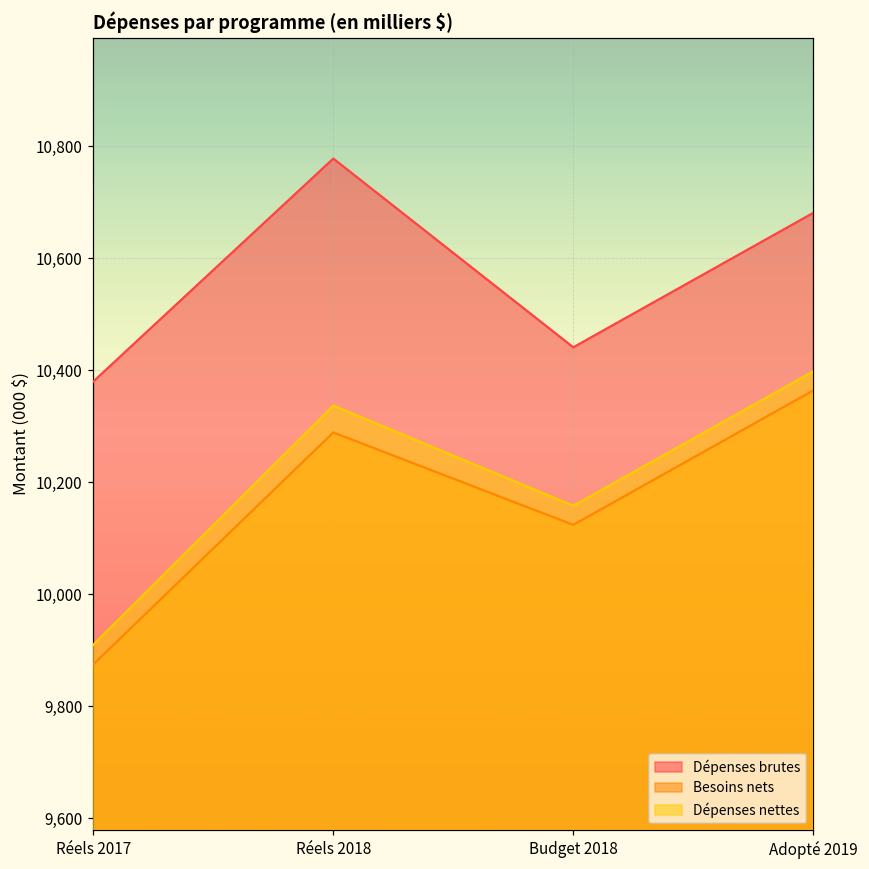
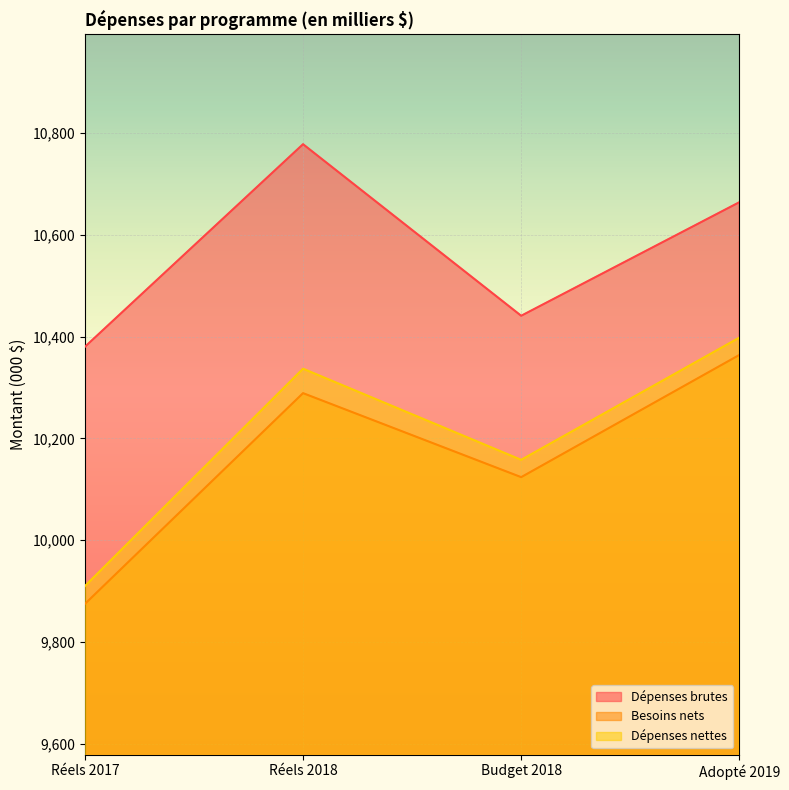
  {
    "Dépenses brutes": {
      "Réels 2017": "10,380",
      "Réels 2018": "10,780",
      "Budget 2018": "10,440",
-     "Adopté 2019": "10,680"
+     "Adopté 2019": "10,660"
    }
  }
